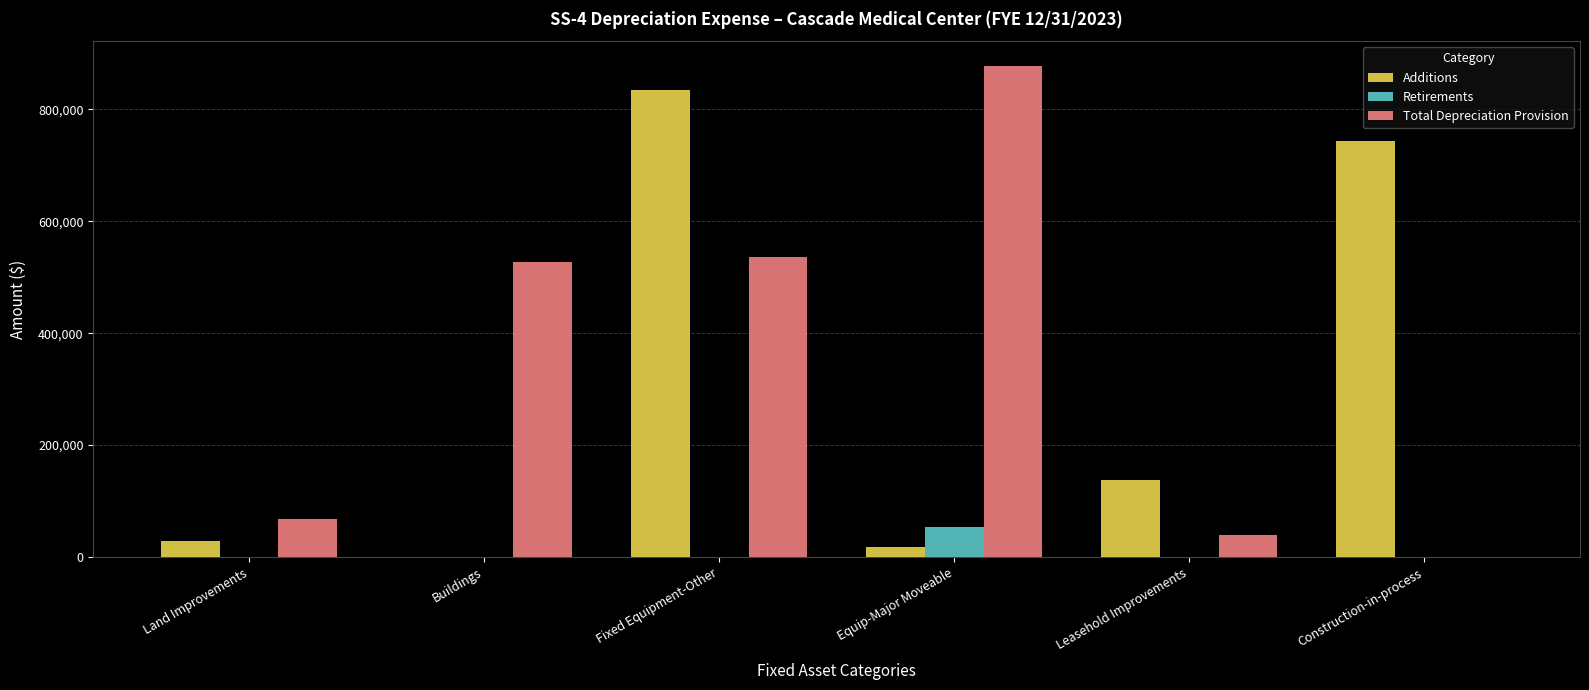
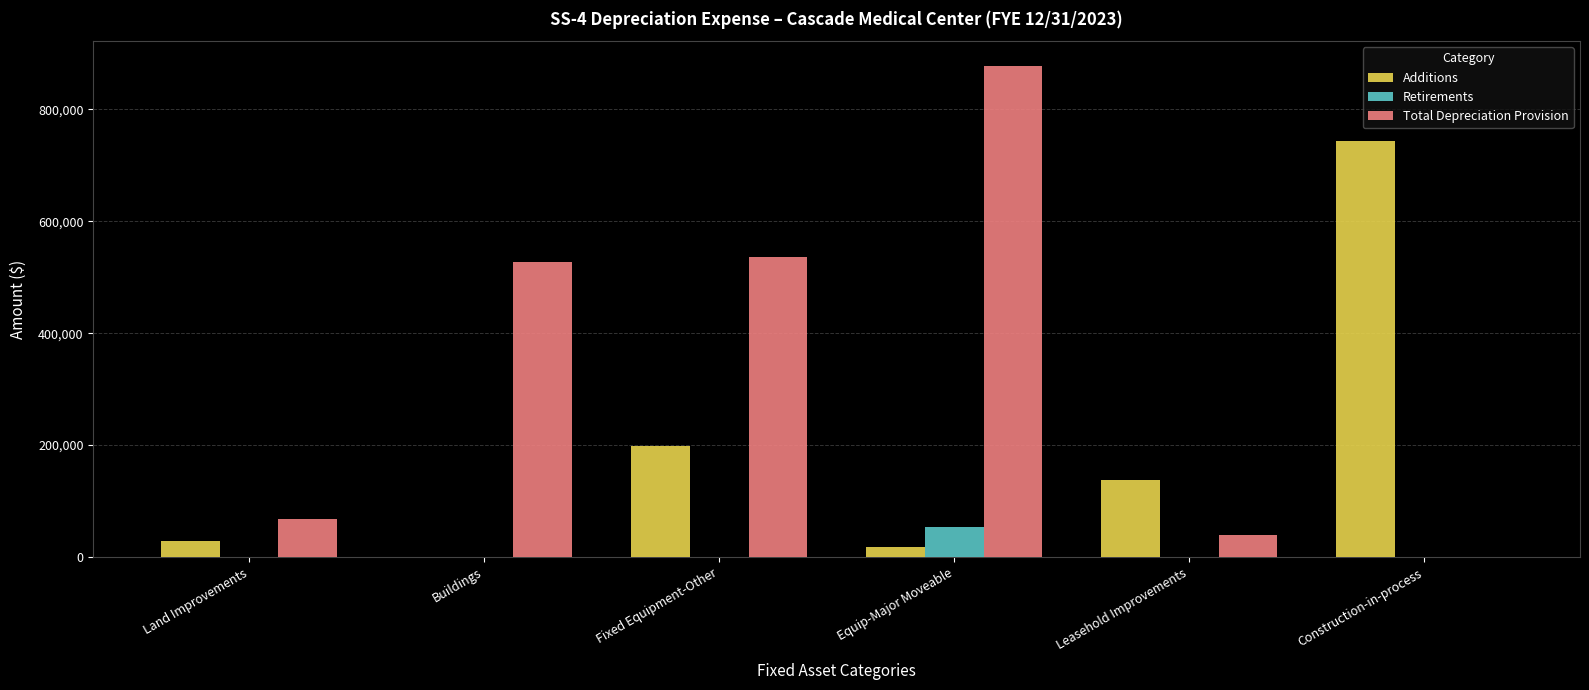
  {
    "Additions": {
      "Land Improvements": "30,000",
      "Buildings": "0",
-     "Fixed Equipment-Other": "840,000",
+     "Fixed Equipment-Other": "200,000",
      "Equip-Major Moveable": "20,000",
      "Leasehold Improvements": "140,000",
      "Construction-in-process": "740,000"
    },
    "Retirements": {
      "Land Improvements": "0",
      "Buildings": "0",
      "Fixed Equipment-Other": "0",
      "Equip-Major Moveable": "50,000",
      "Leasehold Improvements": "0",
      "Construction-in-process": "0"
    },
    "Total Depreciation Provision": {
      "Land Improvements": "70,000",
      "Buildings": "530,000",
      "Fixed Equipment-Other": "540,000",
      "Equip-Major Moveable": "880,000",
      "Leasehold Improvements": "40,000",
      "Construction-in-process": "0"
    }
  }
